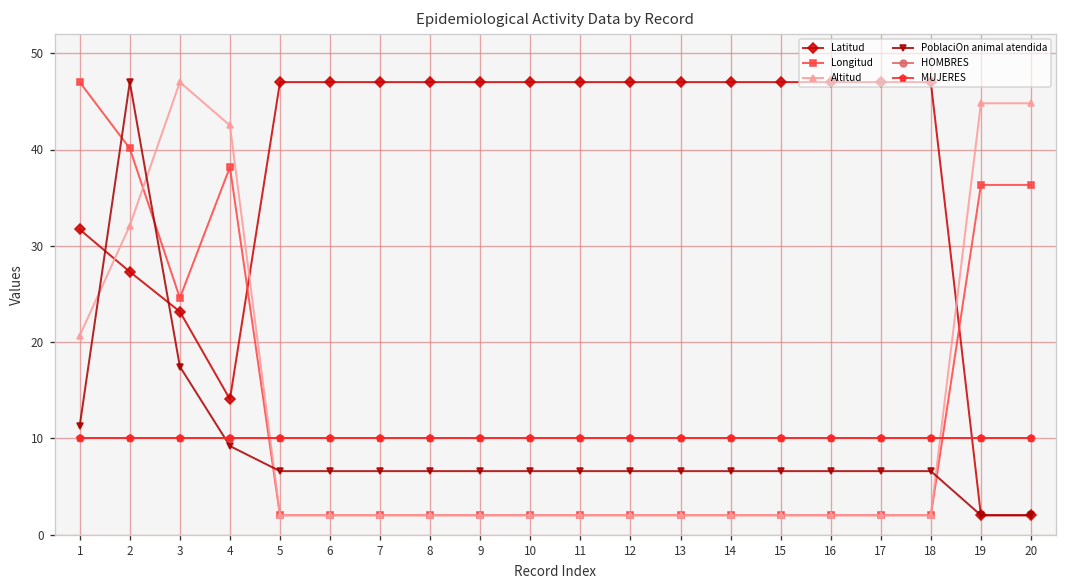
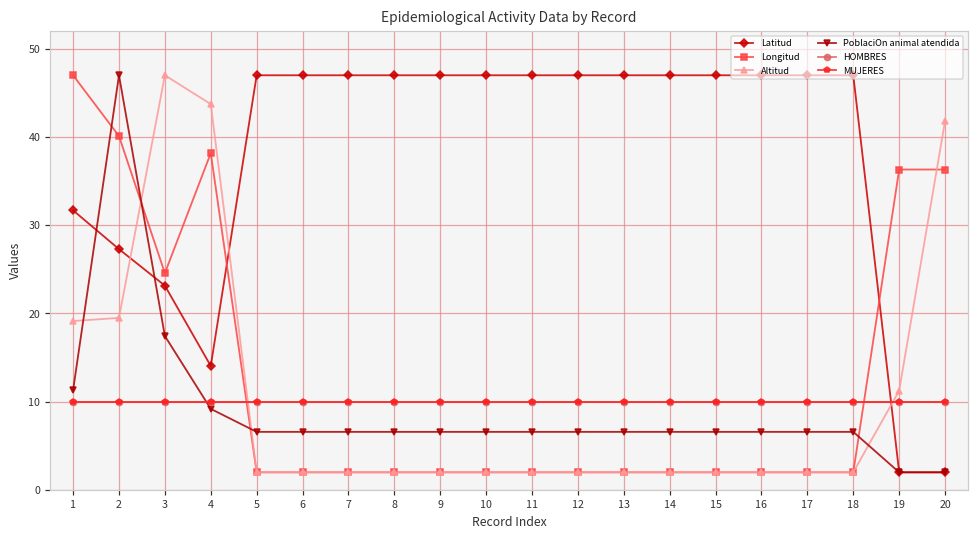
  {
    "Altitud": {
-     "1": 21,
-     "2": 32,
+     "1": 19,
+     "2": 20,
      "3": 47,
-     "4": 43,
-     "19": 45,
-     "20": 45
+     "4": 44,
+     "19": 11,
+     "20": 42
    }
  }
